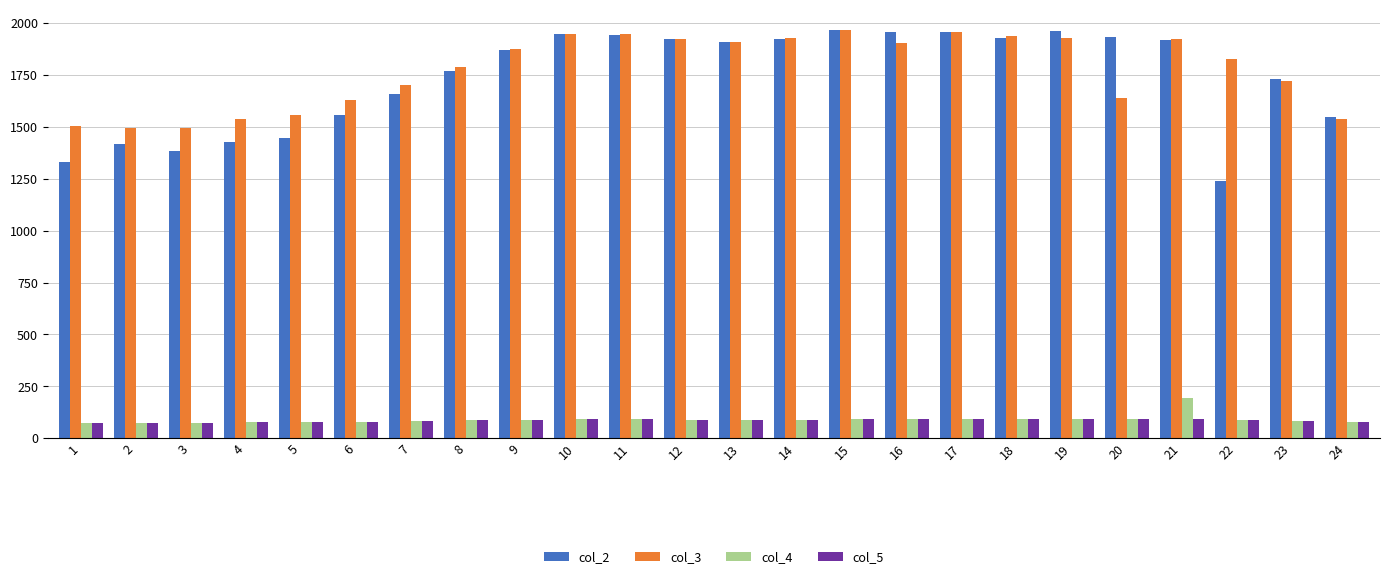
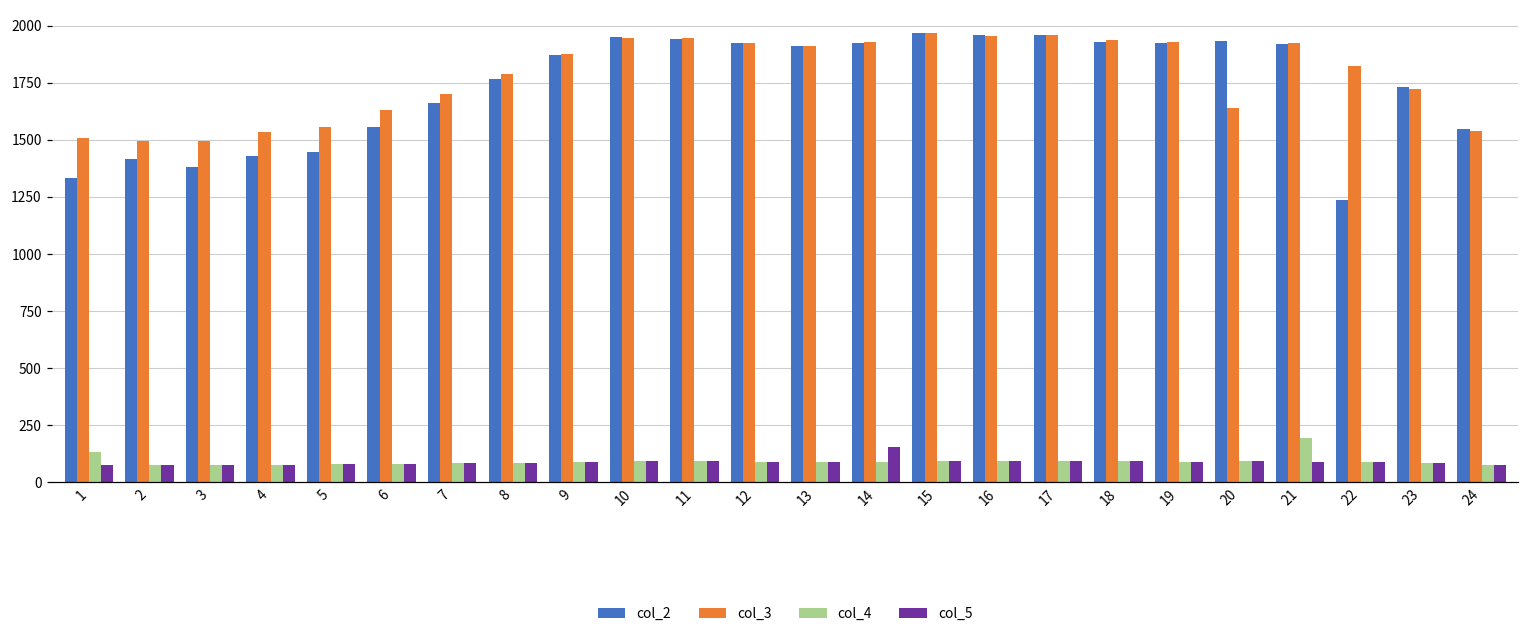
  {
    "col_2": {
      "1": 1330,
      "2": 1420,
      "3": 1380,
      "4": 1430,
      "5": 1450,
      "6": 1560,
      "7": 1660,
      "8": 1770,
      "9": 1870,
      "10": 1950,
      "11": 1940,
      "12": 1920,
      "13": 1910,
      "14": 1920,
      "15": 1970,
      "16": 1960,
      "17": 1960,
      "18": 1930,
-     "19": 1960,
+     "19": 1920,
      "20": 1930,
      "21": 1920,
      "22": 1240,
      "23": 1730,
      "24": 1550
    },
    "col_3": {
      "1": 1510,
      "2": 1490,
      "3": 1490,
      "4": 1540,
      "5": 1560,
      "6": 1630,
      "7": 1700,
      "8": 1790,
      "9": 1870,
      "10": 1950,
      "11": 1950,
      "12": 1930,
      "13": 1910,
      "14": 1930,
      "15": 1970,
-     "16": 1900,
+     "16": 1960,
      "17": 1960,
      "18": 1940,
      "19": 1930,
      "20": 1640,
      "21": 1920,
      "22": 1830,
      "23": 1720,
      "24": 1540
    },
    "col_4": {
-     "1": 80,
+     "1": 130,
      "2": 80,
      "3": 80,
      "4": 80,
      "5": 80,
      "6": 80,
      "7": 80,
      "8": 90,
      "9": 90,
      "10": 90,
      "11": 90,
      "12": 90,
      "13": 90,
      "14": 90,
      "15": 90,
      "16": 90,
      "17": 90,
      "18": 90,
      "19": 90,
      "20": 90,
      "21": 190,
      "22": 90,
      "23": 80,
      "24": 80
    },
    "col_5": {
      "1": 80,
      "2": 80,
      "3": 80,
      "4": 80,
      "5": 80,
      "6": 80,
      "7": 80,
      "8": 90,
      "9": 90,
      "10": 90,
      "11": 90,
      "12": 90,
      "13": 90,
-     "14": 90,
+     "14": 150,
      "15": 90,
      "16": 90,
      "17": 90,
      "18": 90,
      "19": 90,
      "20": 90,
      "21": 90,
      "22": 90,
      "23": 80,
      "24": 80
    }
  }
